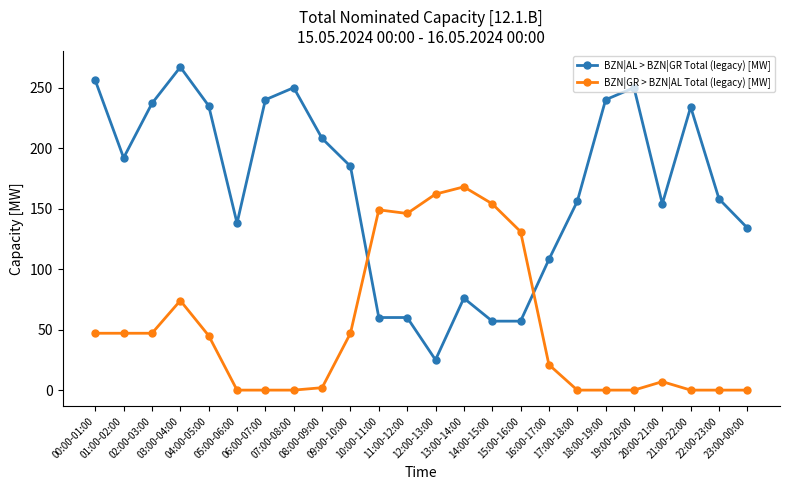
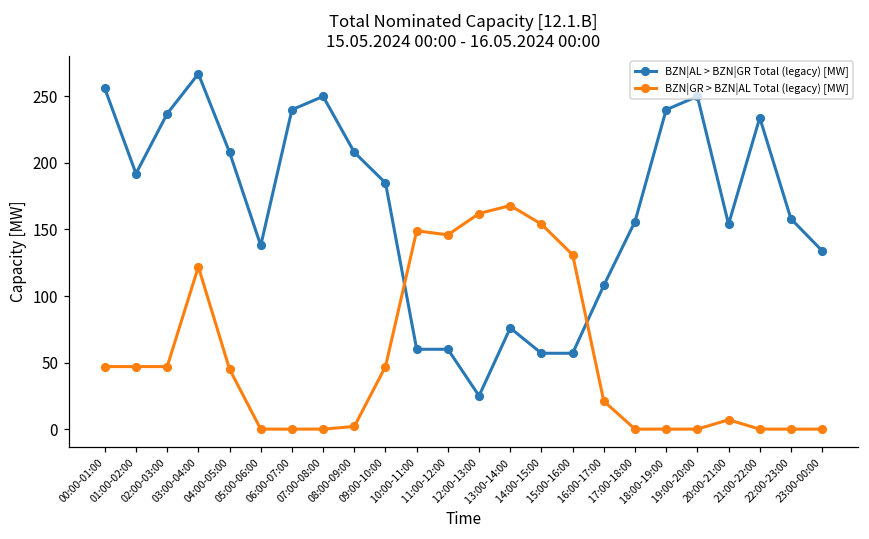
  {
    "BZN|AL > BZN|GR Total (legacy) [MW]": {
      "00:00-01:00": 256,
      "01:00-02:00": 192,
      "02:00-03:00": 237,
      "03:00-04:00": 267,
-     "04:00-05:00": 235,
+     "04:00-05:00": 208,
      "05:00-06:00": 138,
      "06:00-07:00": 240,
      "07:00-08:00": 250,
      "08:00-09:00": 208,
      "09:00-10:00": 185,
      "10:00-11:00": 60,
      "11:00-12:00": 60,
      "12:00-13:00": 25,
      "13:00-14:00": 76,
      "14:00-15:00": 57,
      "15:00-16:00": 57,
      "16:00-17:00": 108,
      "17:00-18:00": 156,
      "18:00-19:00": 240,
      "20:00-21:00": 154,
      "21:00-22:00": 234,
      "22:00-23:00": 158,
      "23:00-00:00": 134
    },
    "BZN|GR > BZN|AL Total (legacy) [MW]": {
      "00:00-01:00": 47,
      "01:00-02:00": 47,
      "02:00-03:00": 47,
-     "03:00-04:00": 74,
+     "03:00-04:00": 122,
      "04:00-05:00": 45,
      "05:00-06:00": 0,
      "06:00-07:00": 0,
      "07:00-08:00": 0,
      "08:00-09:00": 2,
      "09:00-10:00": 47,
      "10:00-11:00": 149,
      "11:00-12:00": 146,
      "12:00-13:00": 162,
      "13:00-14:00": 168,
      "14:00-15:00": 154,
      "15:00-16:00": 131,
      "16:00-17:00": 21,
      "17:00-18:00": 0,
      "18:00-19:00": 0,
      "19:00-20:00": 0,
      "20:00-21:00": 7,
      "21:00-22:00": 0,
      "22:00-23:00": 0,
      "23:00-00:00": 0
    }
  }
